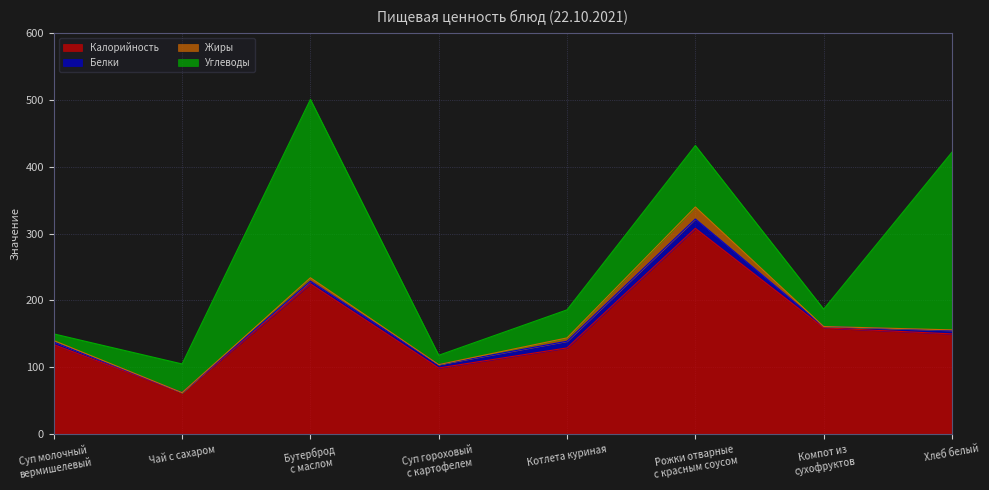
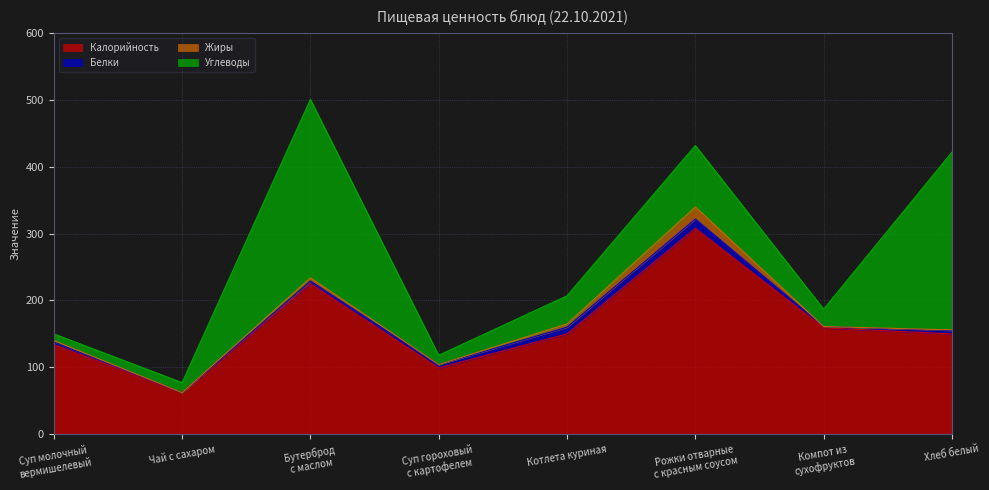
  {
    "Калорийность": {
      "Суп молочный вермишелевый": 130,
      "Бутерброд с маслом": 230,
      "Суп гороховый с картофелем": 100,
-     "Котлета куриная": 130,
+     "Котлета куриная": 150,
      "Рожки отварные с красным соусом": 310,
      "Хлеб белый": 150
    },
    "Белки": {
      "Бутерброд с маслом": 0,
      "Котлета куриная": 10,
      "Рожки отварные с красным соусом": 10
    },
    "Жиры": {
      "Бутерброд с маслом": 10,
      "Котлета куриная": 10,
      "Рожки отварные с красным соусом": 20
    },
    "Углеводы": {
      "Суп молочный вермишелевый": 10,
-     "Чай с сахаром": 40,
+     "Чай с сахаром": 20,
      "Бутерброд с маслом": 270,
      "Суп гороховый с картофелем": 10,
      "Котлета куриная": 40,
      "Рожки отварные с красным соусом": 90,
      "Компот из сухофруктов": 30,
      "Хлеб белый": 270
    }
  }
